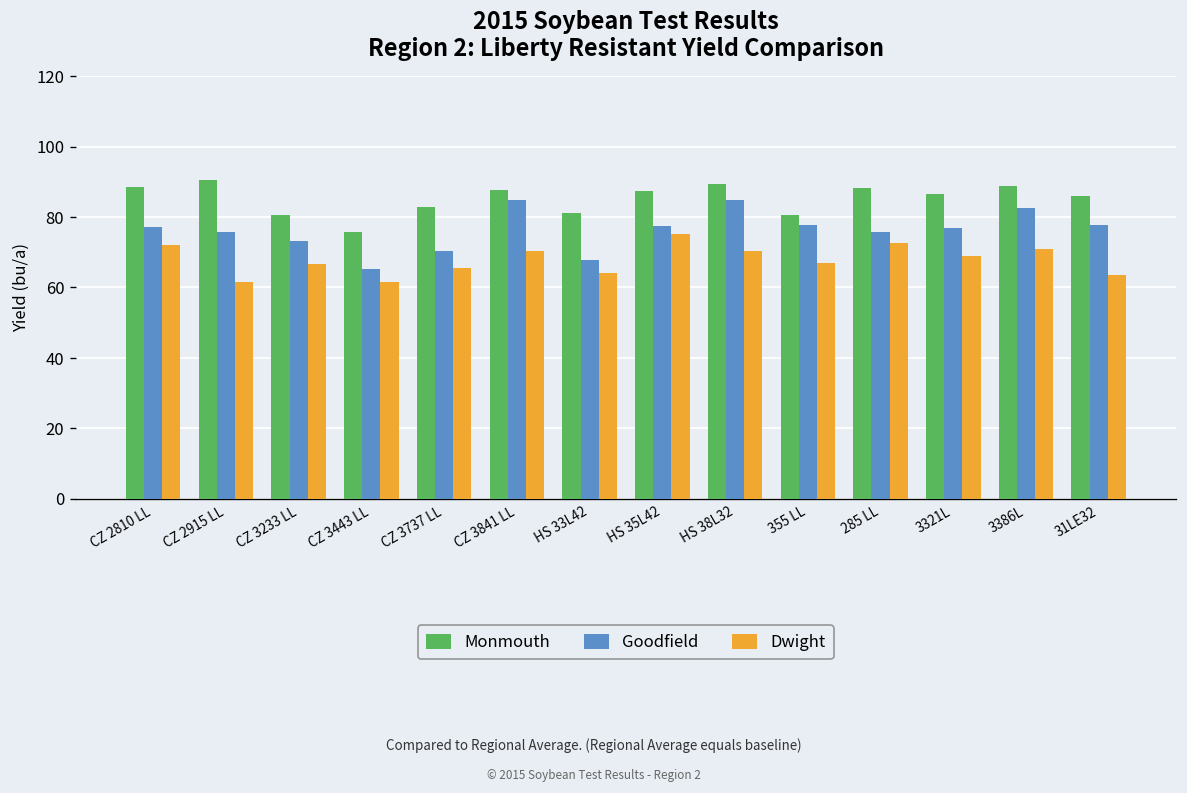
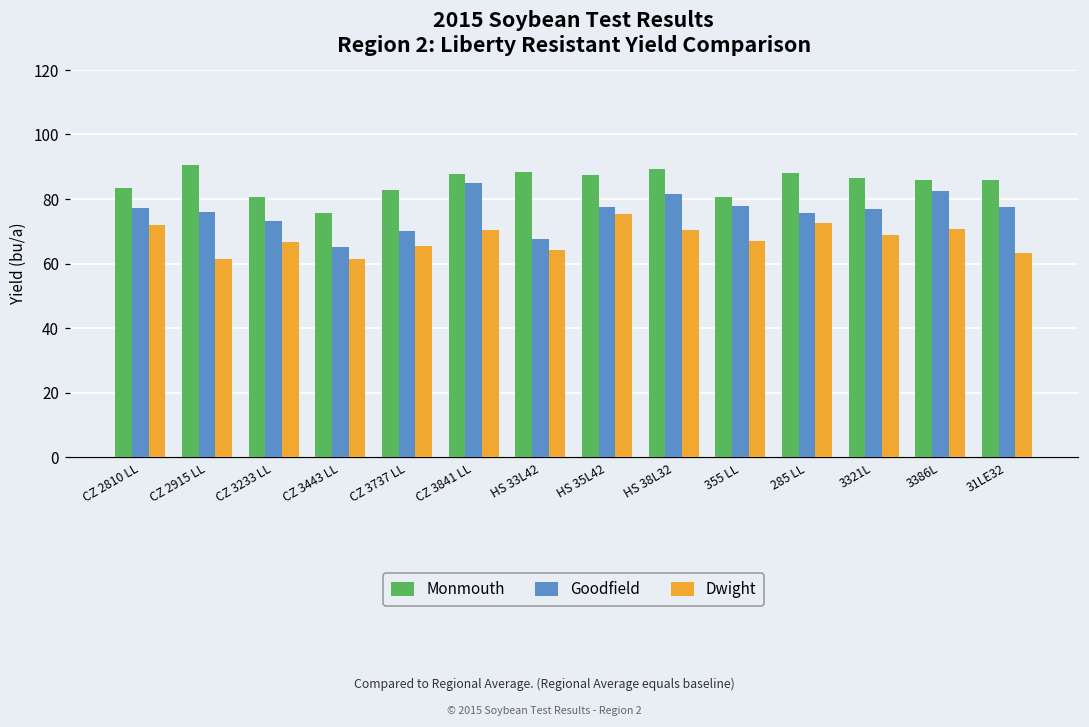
  {
    "Monmouth": {
-     "CZ 2810 LL": 89,
+     "CZ 2810 LL": 84,
      "CZ 2915 LL": 91,
      "CZ 3233 LL": 81,
      "CZ 3443 LL": 76,
      "CZ 3737 LL": 83,
      "CZ 3841 LL": 88,
-     "HS 33L42": 81,
+     "HS 33L42": 88,
      "HS 35L42": 87,
      "HS 38L32": 89,
      "355 LL": 81,
      "285 LL": 88,
      "3321L": 87,
-     "3386L": 89,
+     "3386L": 86,
      "31LE32": 86
    },
    "Goodfield": {
      "CZ 2810 LL": 77,
      "CZ 2915 LL": 76,
      "CZ 3233 LL": 73,
      "CZ 3443 LL": 65,
      "CZ 3737 LL": 70,
      "CZ 3841 LL": 85,
      "HS 33L42": 68,
      "HS 35L42": 78,
-     "HS 38L32": 85,
+     "HS 38L32": 82,
      "355 LL": 78,
      "285 LL": 76,
      "3321L": 77,
      "3386L": 82,
      "31LE32": 78
    },
    "Dwight": {
      "CZ 2810 LL": 72,
      "CZ 2915 LL": 62,
      "CZ 3233 LL": 67,
      "CZ 3443 LL": 62,
      "CZ 3737 LL": 66,
      "CZ 3841 LL": 70,
      "HS 33L42": 64,
      "HS 35L42": 75,
      "HS 38L32": 70,
      "355 LL": 67,
      "285 LL": 73,
      "3321L": 69,
      "3386L": 71,
      "31LE32": 63
    }
  }
